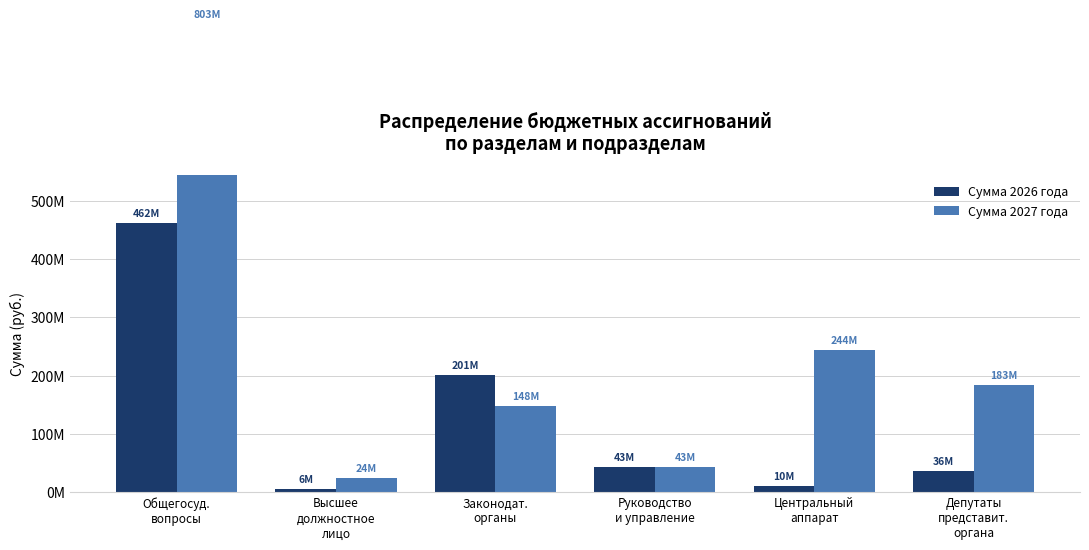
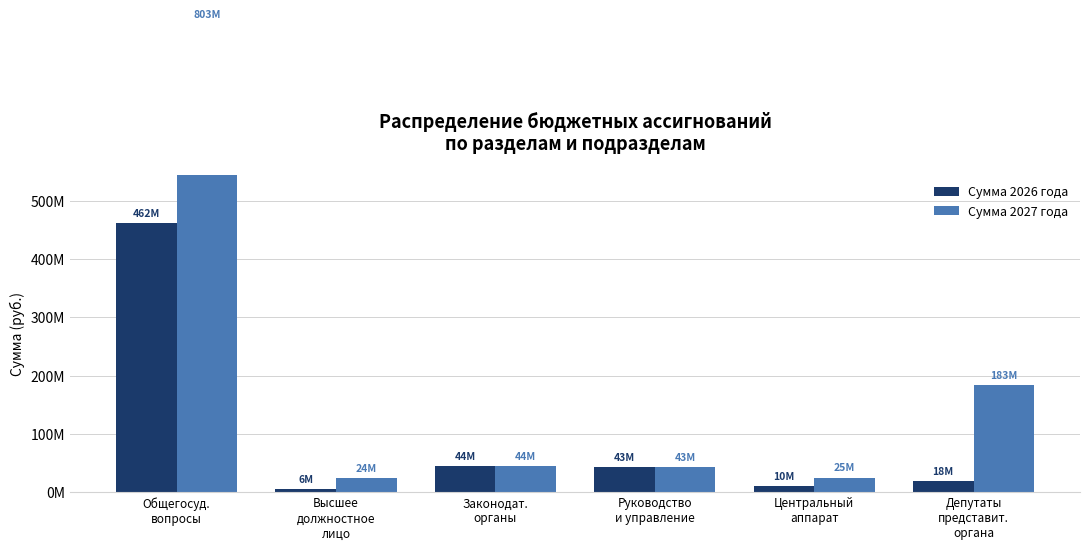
  {
    "Сумма 2026 года": {
      "Общегосуд. вопросы": "462M",
      "Высшее должностное лицо": "6M",
-     "Законодат. органы": "201M",
+     "Законодат. органы": "44M",
      "Руководство и управление": "43M",
      "Центральный аппарат": "10M",
-     "Депутаты представит. органа": "36M"
+     "Депутаты представит. органа": "18M"
    },
    "Сумма 2027 года": {
      "Высшее должностное лицо": "24M",
-     "Законодат. органы": "148M",
+     "Законодат. органы": "44M",
      "Руководство и управление": "43M",
-     "Центральный аппарат": "244M",
+     "Центральный аппарат": "25M",
      "Депутаты представит. органа": "183M"
    }
  }
